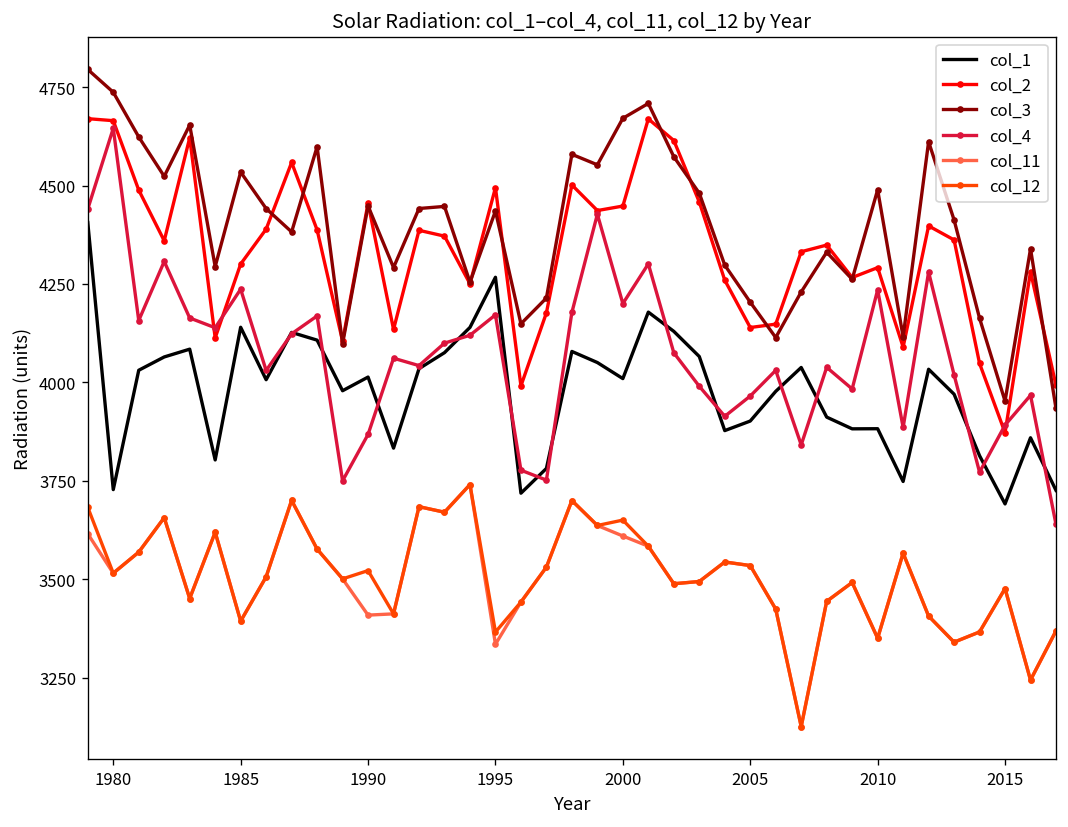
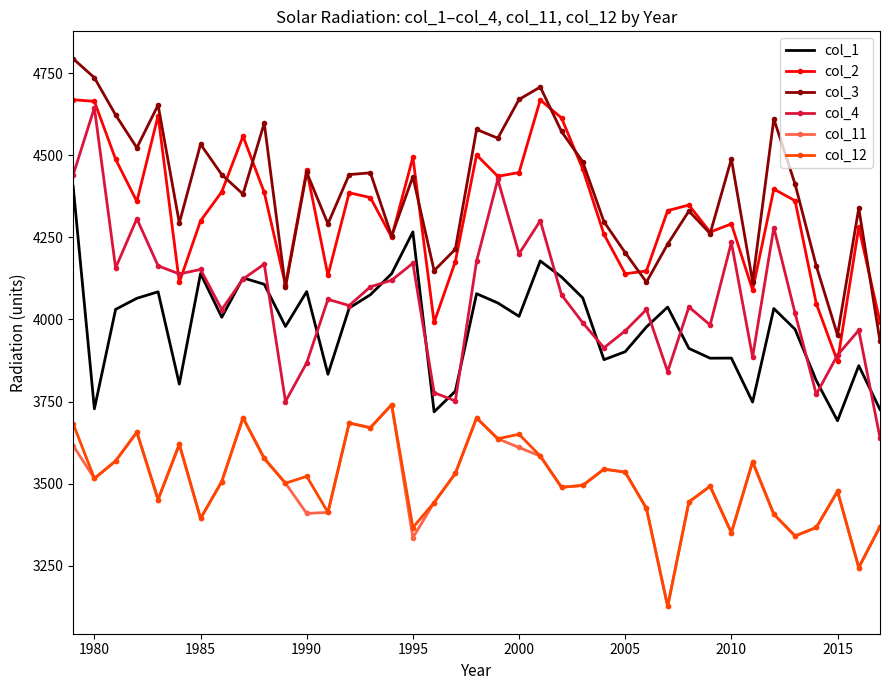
  {
    "col_1": {
      "1980": 3730,
      "1985": 4140,
-     "1990": 4010,
+     "1990": 4090,
      "1995": 4270,
      "2000": 4010,
      "2005": 3900,
      "2010": 3880,
      "2015": 3690
    },
    "col_2": {
      "1980": 4660,
      "1985": 4300,
      "1995": 4490,
      "2000": 4450,
      "2005": 4140,
      "2010": 4290,
      "2015": 3870
    },
    "col_3": {
      "1980": 4740,
      "1985": 4530,
      "1995": 4440,
      "2000": 4670,
      "2005": 4200,
      "2010": 4490,
      "2015": 3950
    },
    "col_4": {
      "1980": 4650,
-     "1985": 4240,
+     "1985": 4150,
      "1990": 3870,
      "1995": 4170,
      "2000": 4200,
      "2005": 3970,
      "2010": 4230,
      "2015": 3890
    },
    "col_11": {
      "1990": 3410,
      "1995": 3330,
      "2000": 3610
    },
    "col_12": {
      "1990": 3520,
      "1995": 3370,
      "2000": 3650
    }
  }
